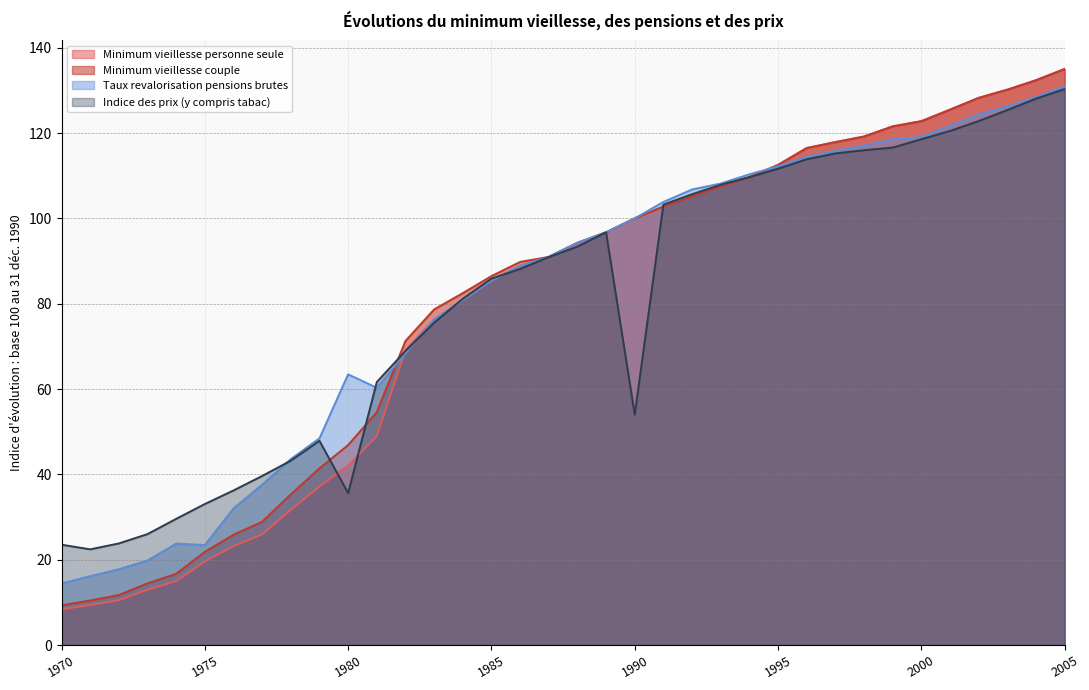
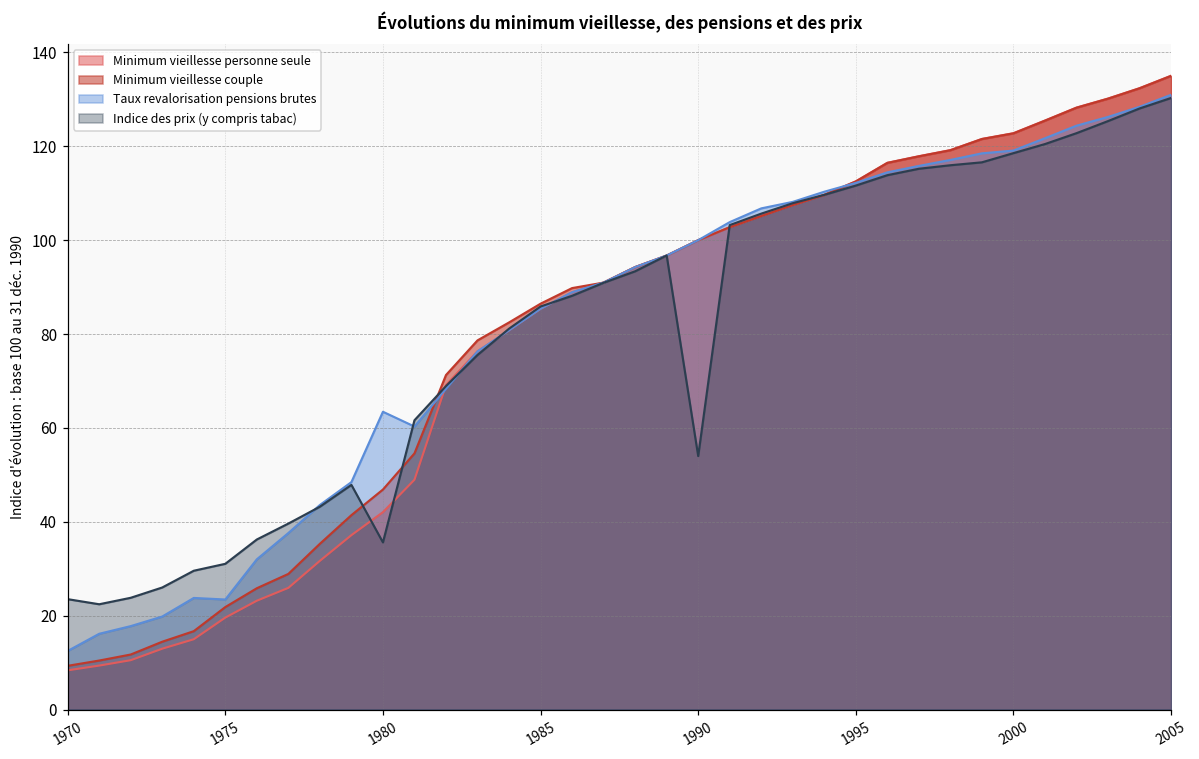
  {
    "Taux revalorisation pensions brutes": {
-     "1970": 14,
+     "1970": 12,
      "1975": 23,
      "1980": 63,
      "2005": 131
    },
    "Indice des prix (y compris tabac)": {
      "1970": 24,
-     "1975": 33,
+     "1975": 31,
      "1980": 36,
      "1990": 54,
      "2005": 130
    }
  }
